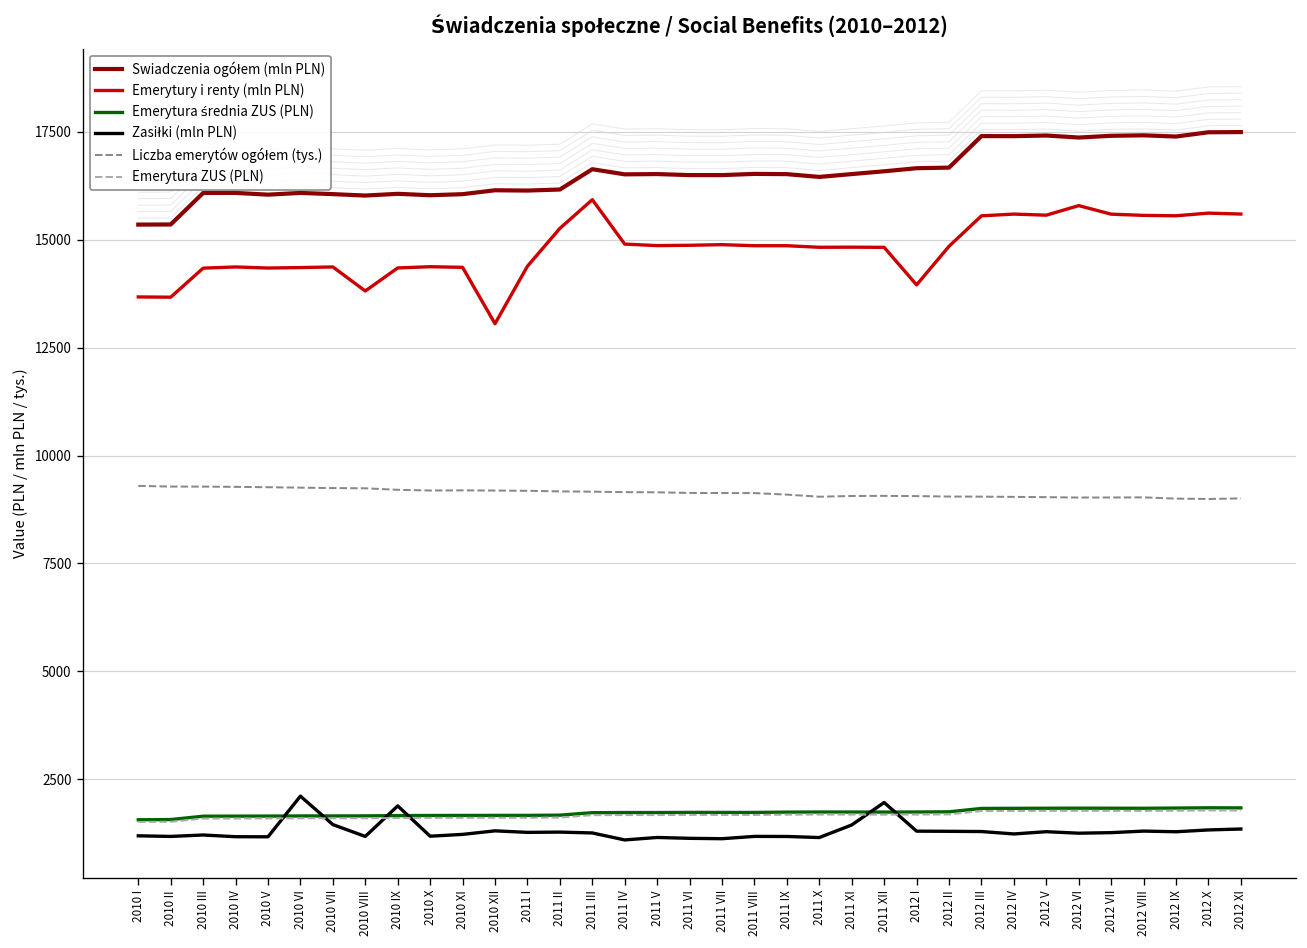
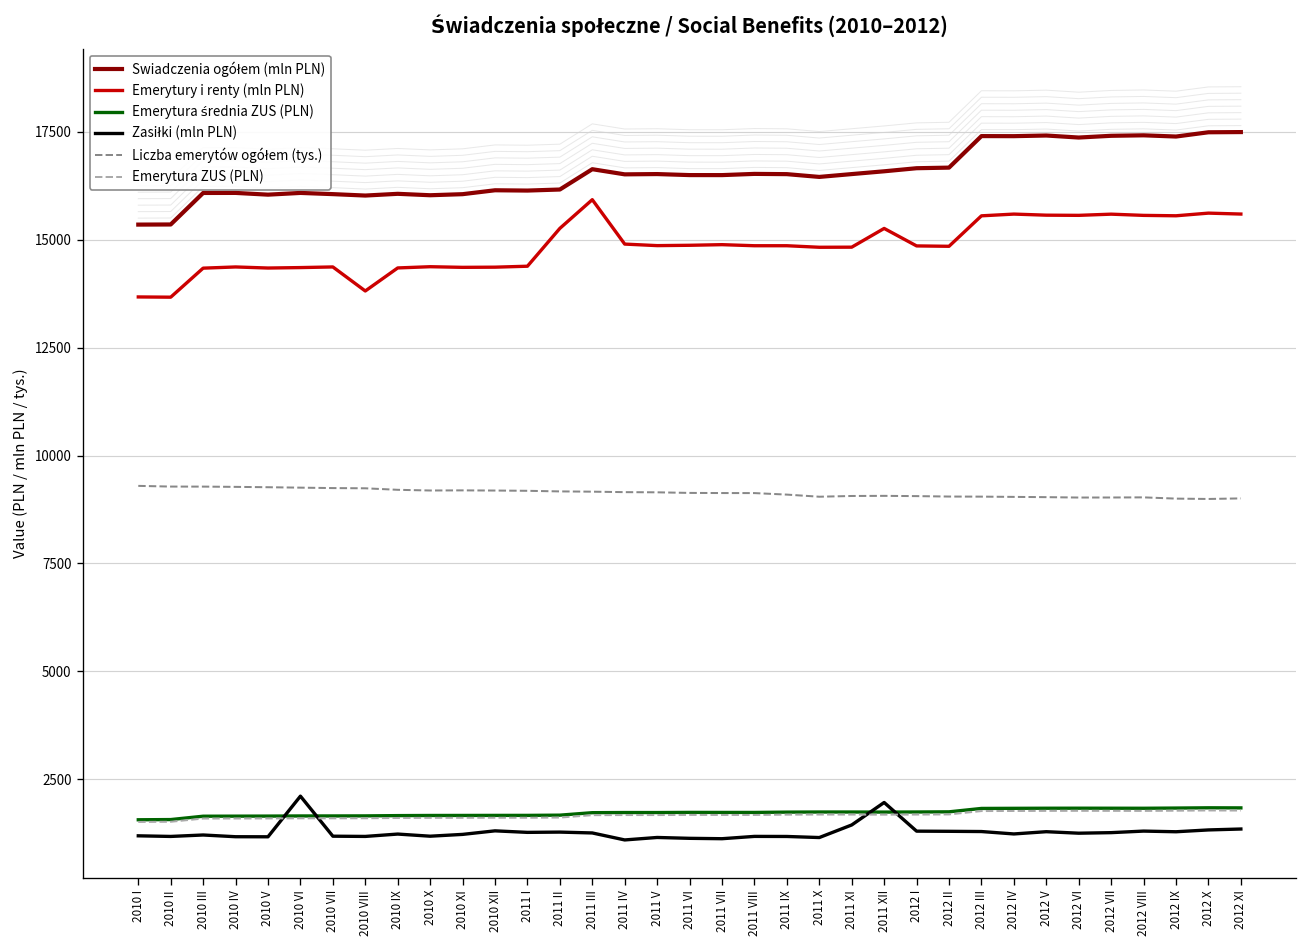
  {
    "Swiadczenia ogółem (mln PLN)": {
      "2010 I": 15300,
      "2010 II": 15300,
      "2010 III": 16100,
      "2010 IV": 16100,
      "2010 V": 16000,
      "2010 VI": 16100,
      "2010 VII": 16100,
      "2010 VIII": 16000,
      "2010 IX": 16100,
      "2010 X": 16000,
      "2010 XI": 16100,
      "2010 XII": 16100,
      "2011 I": 16100,
      "2011 II": 16200,
      "2011 III": 16600,
      "2011 IV": 16500,
      "2011 V": 16500,
      "2011 VI": 16500,
      "2011 VII": 16500,
      "2011 VIII": 16500,
      "2011 IX": 16500,
      "2011 X": 16500,
      "2011 XI": 16500,
      "2011 XII": 16600,
      "2012 I": 16700,
      "2012 II": 16700,
      "2012 III": 17400,
      "2012 IV": 17400,
      "2012 V": 17400,
      "2012 VI": 17400,
      "2012 VII": 17400,
      "2012 VIII": 17400,
      "2012 IX": 17400,
      "2012 X": 17500,
      "2012 XI": 17500
    },
    "Emerytury i renty (mln PLN)": {
      "2010 I": 13700,
      "2010 II": 13700,
      "2010 III": 14300,
      "2010 IV": 14400,
      "2010 V": 14300,
      "2010 VI": 14400,
      "2010 VII": 14400,
      "2010 VIII": 13800,
      "2010 IX": 14300,
      "2010 X": 14400,
      "2010 XI": 14400,
-     "2010 XII": 13100,
+     "2010 XII": 14400,
      "2011 I": 14400,
      "2011 II": 15300,
      "2011 III": 15900,
      "2011 IV": 14900,
      "2011 V": 14900,
      "2011 VI": 14900,
      "2011 VII": 14900,
      "2011 VIII": 14900,
      "2011 IX": 14900,
      "2011 X": 14800,
      "2011 XI": 14800,
-     "2011 XII": 14800,
-     "2012 I": 14000,
+     "2011 XII": 15300,
+     "2012 I": 14900,
      "2012 II": 14800,
      "2012 III": 15500,
      "2012 IV": 15600,
      "2012 V": 15600,
-     "2012 VI": 15800,
+     "2012 VI": 15600,
      "2012 VII": 15600,
      "2012 VIII": 15600,
      "2012 IX": 15600,
      "2012 X": 15600,
      "2012 XI": 15600
    },
    "Zasiłki (mln PLN)": {
      "2010 I": 1200,
      "2010 II": 1200,
      "2010 III": 1200,
      "2010 IV": 1200,
      "2010 V": 1200,
      "2010 VI": 2100,
-     "2010 VII": 1500,
+     "2010 VII": 1200,
      "2010 VIII": 1200,
-     "2010 IX": 1900,
+     "2010 IX": 1200,
      "2010 X": 1200,
      "2010 XI": 1200,
      "2010 XII": 1300,
      "2011 I": 1300,
      "2011 II": 1300,
      "2011 III": 1300,
      "2011 IV": 1100,
      "2011 V": 1200,
      "2011 VI": 1100,
      "2011 VII": 1100,
      "2011 VIII": 1200,
      "2011 IX": 1200,
      "2011 X": 1200,
      "2011 XI": 1400,
      "2011 XII": 2000,
      "2012 I": 1300,
      "2012 II": 1300,
      "2012 III": 1300,
      "2012 IV": 1200,
      "2012 V": 1300,
      "2012 VI": 1300,
      "2012 VII": 1300,
      "2012 VIII": 1300,
      "2012 IX": 1300,
      "2012 X": 1300,
      "2012 XI": 1400
    }
  }
